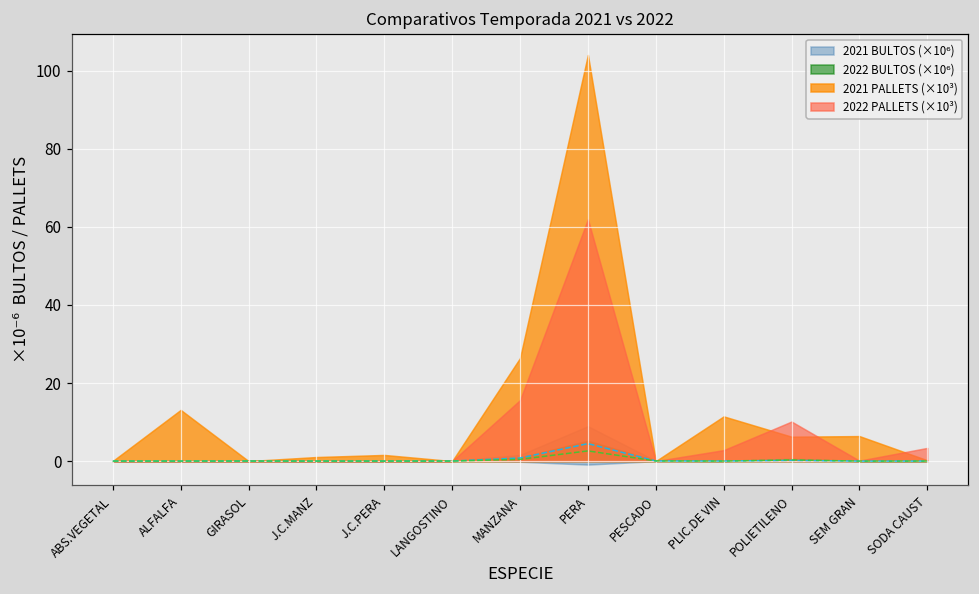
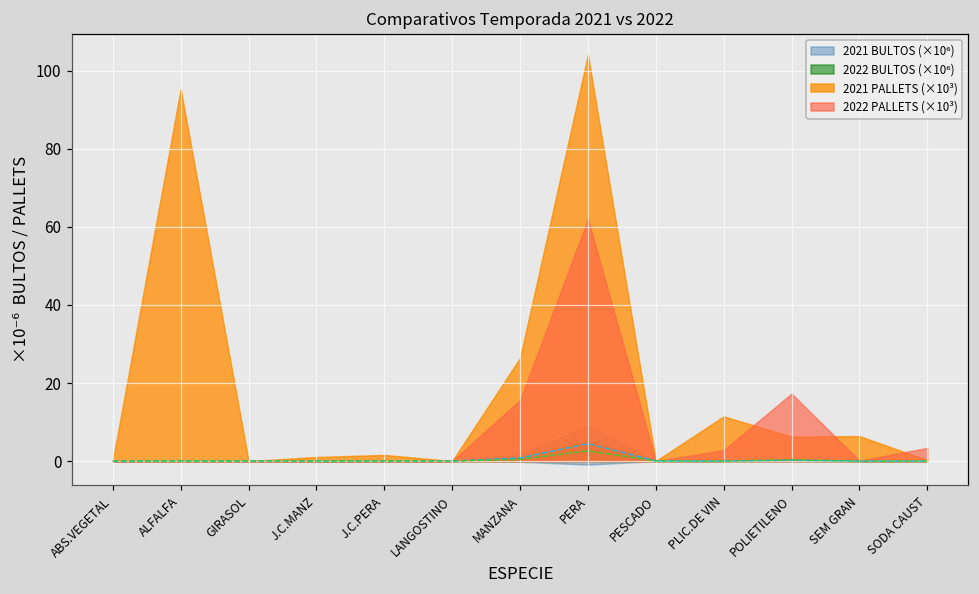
  {
    "2022 BULTOS (×10⁶)": {
      "PERA": 5
    },
    "2021 PALLETS (×10³)": {
-     "ALFALFA": 13,
+     "ALFALFA": 95,
      "J.C.MANZ": 1,
      "J.C.PERA": 2,
      "MANZANA": 26,
      "PERA": 104,
      "PLIC.DE VIN": 11,
      "POLIETILENO": 6,
      "SEM GRAN": 6
    },
    "2022 PALLETS (×10³)": {
      "MANZANA": 16,
      "PERA": 62,
      "PLIC.DE VIN": 3,
-     "POLIETILENO": 10,
+     "POLIETILENO": 17,
      "SODA CAUST": 3
    }
  }
